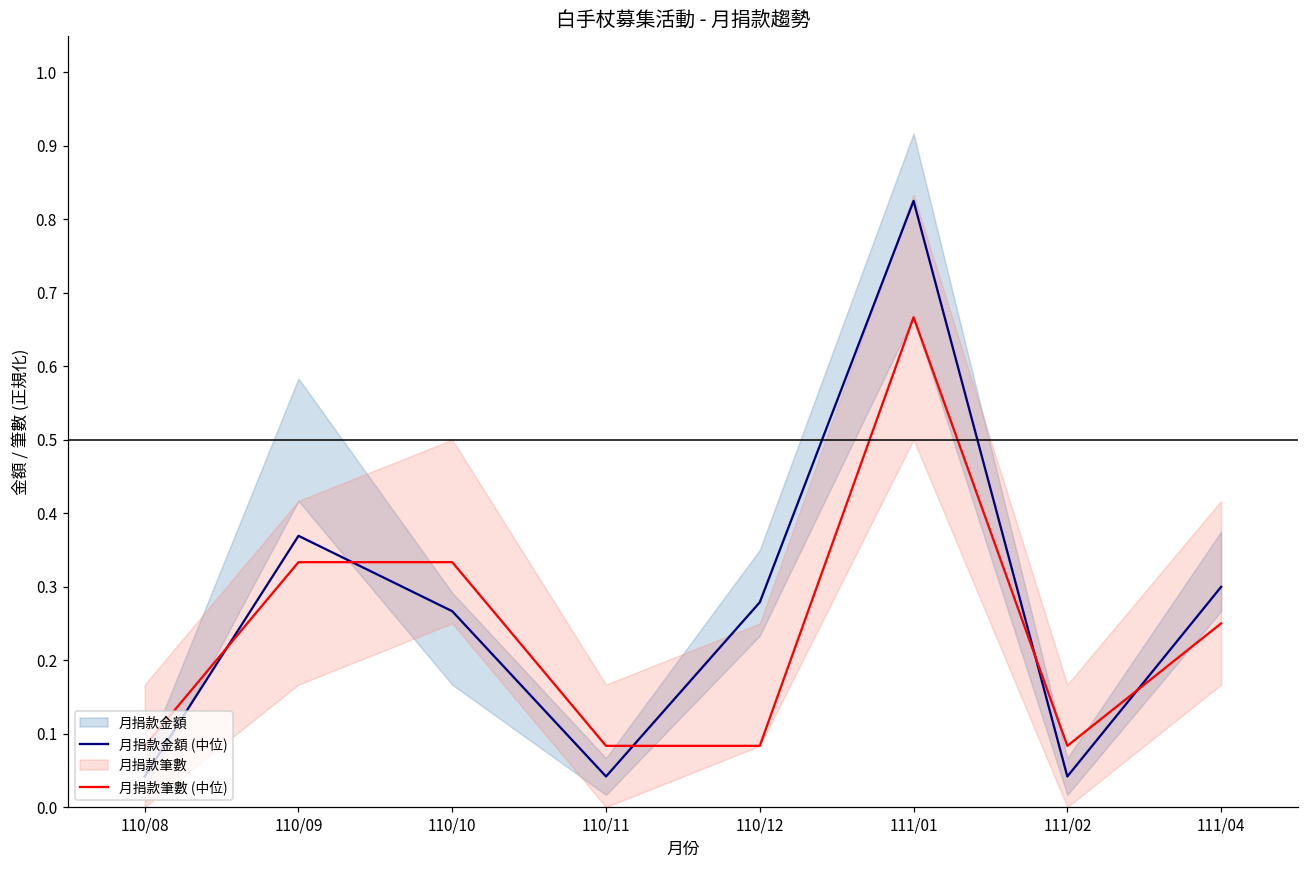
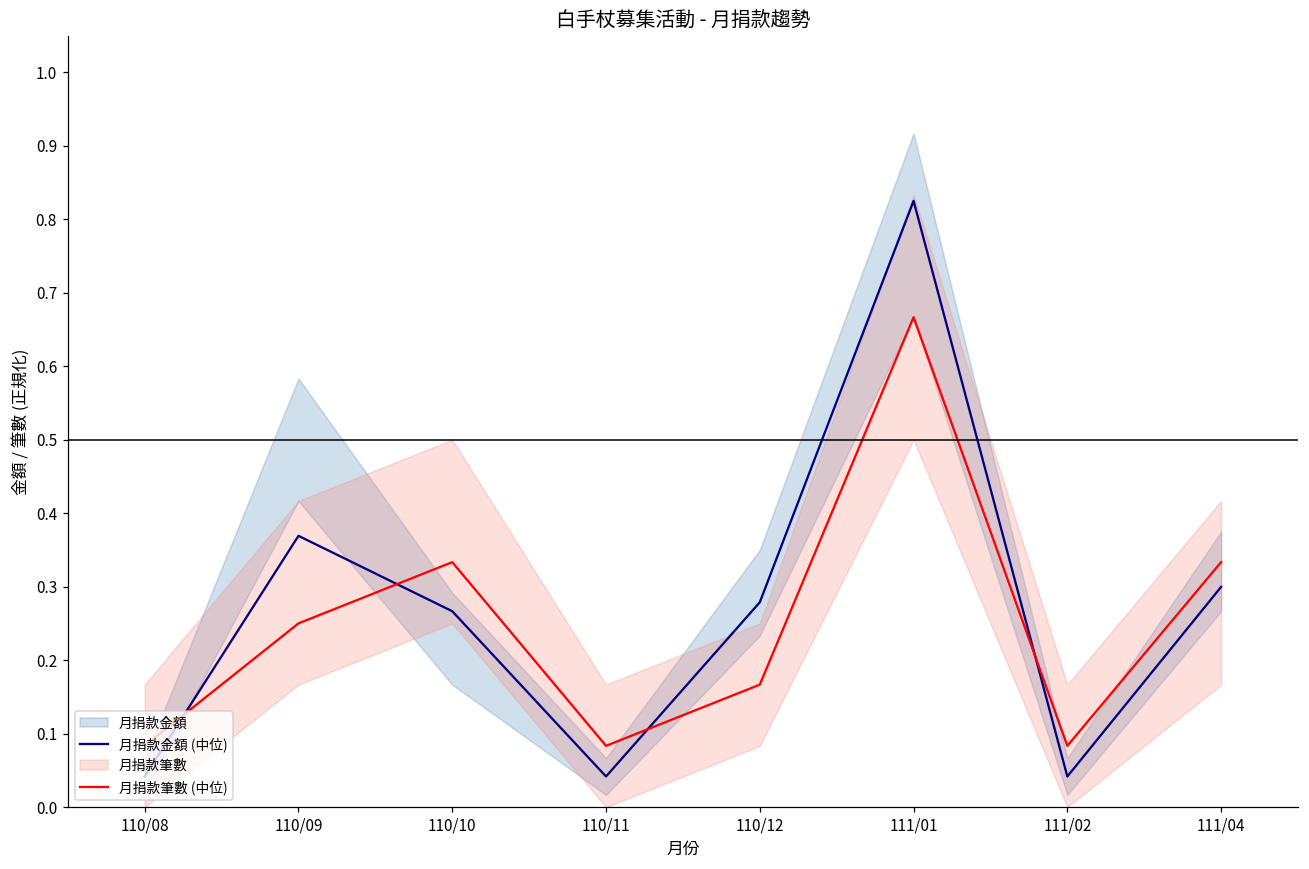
  {
    "月捐款金額 (中位)": {
      "110/09": 0.37,
      "110/10": 0.27,
      "110/11": 0.04,
      "110/12": 0.28,
      "111/01": 0.83,
      "111/02": 0.04,
      "111/04": 0.30
    },
    "月捐款金額": {
      "110/09": 0.17
    },
    "月捐款筆數": {
      "110/08": 0.17,
      "110/11": 0.17,
      "111/02": 0.17
    },
    "月捐款筆數 (中位)": {
-     "110/09": 0.33,
+     "110/09": 0.25,
      "110/10": 0.33,
      "110/11": 0.08,
-     "110/12": 0.08,
+     "110/12": 0.17,
      "111/01": 0.67,
      "111/02": 0.08,
-     "111/04": 0.25
+     "111/04": 0.33
    }
  }
